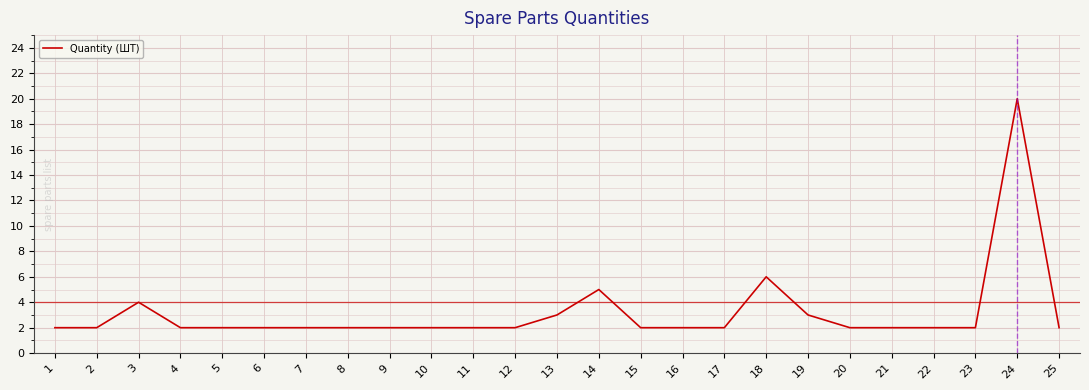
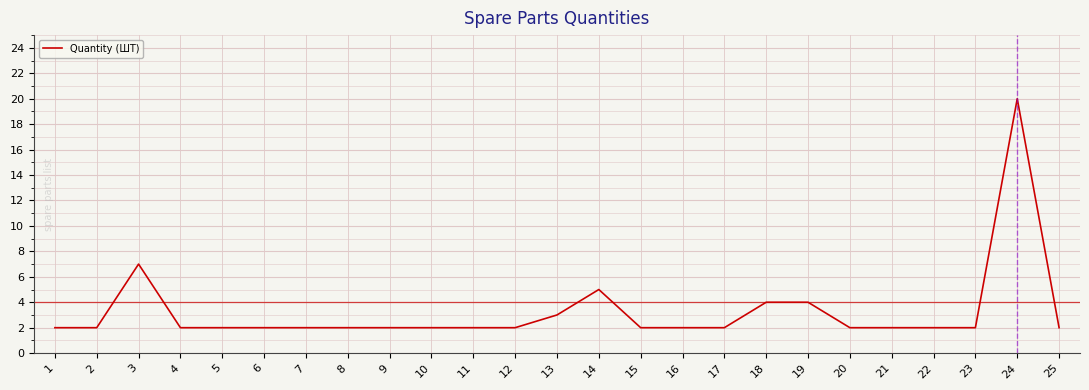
  {
    "1": 2,
    "2": 2,
-   "3": 4,
+   "3": 7,
    "4": 2,
    "5": 2,
    "6": 2,
    "7": 2,
    "8": 2,
    "9": 2,
    "10": 2,
    "11": 2,
    "12": 2,
    "13": 3,
    "14": 5,
    "15": 2,
    "16": 2,
    "17": 2,
-   "18": 6,
-   "19": 3,
+   "18": 4,
+   "19": 4,
    "20": 2,
    "21": 2,
    "22": 2,
    "23": 2,
    "24": 20,
    "25": 2
  }
